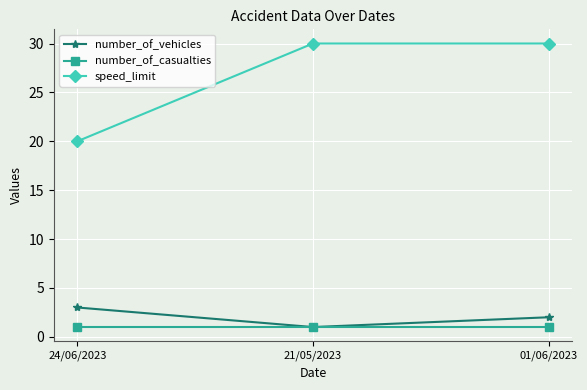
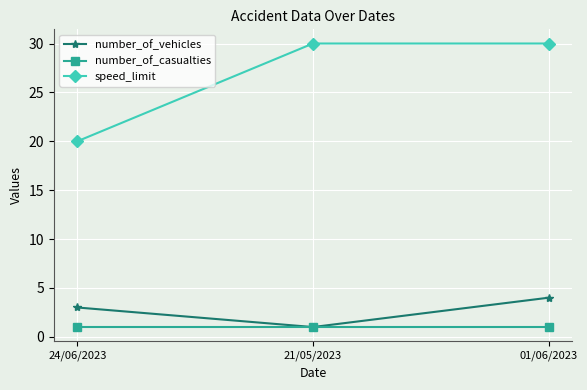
  {
    "number_of_vehicles": {
      "24/06/2023": 3,
-     "01/06/2023": 2
+     "01/06/2023": 4
    }
  }
